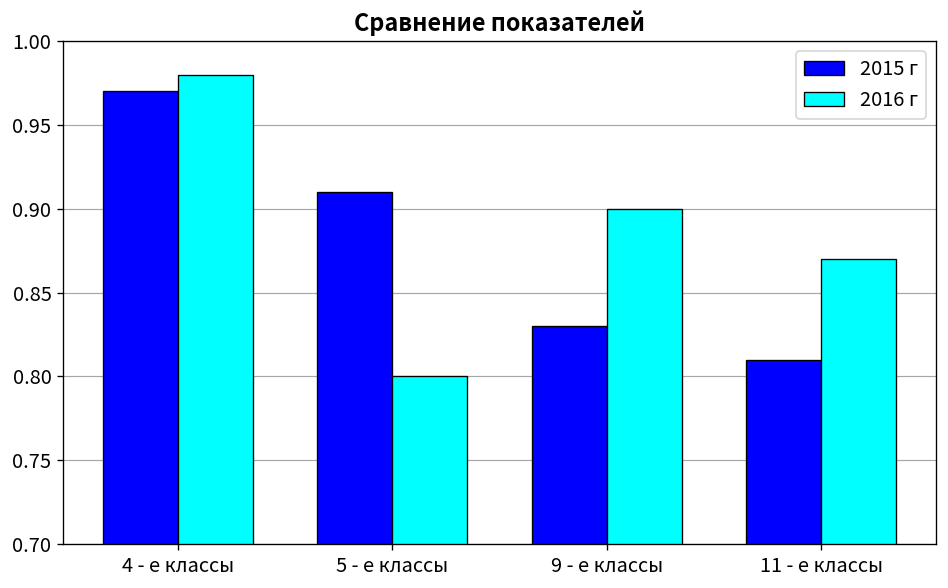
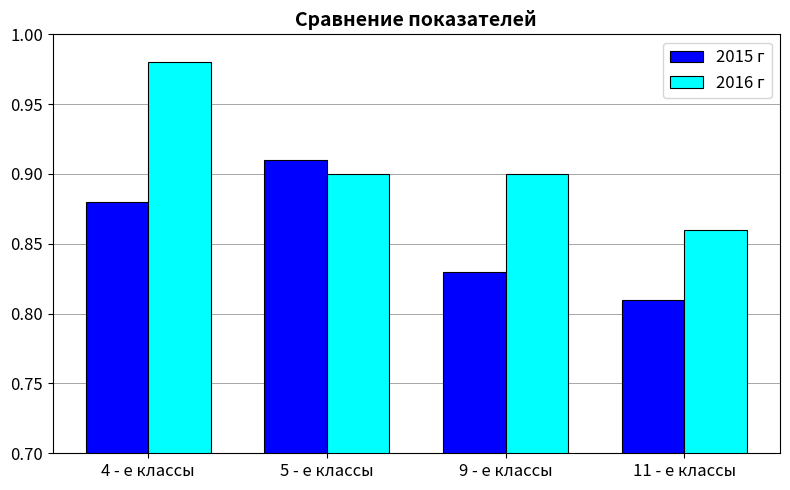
  {
    "2015 г": {
-     "4 - е классы": 0.97,
+     "4 - е классы": 0.88,
      "5 - е классы": 0.91,
      "9 - е классы": 0.83,
      "11 - е классы": 0.81
    },
    "2016 г": {
      "4 - е классы": 0.98,
-     "5 - е классы": 0.8,
+     "5 - е классы": 0.9,
      "9 - е классы": 0.90,
-     "11 - е классы": 0.87
+     "11 - е классы": 0.86
    }
  }
